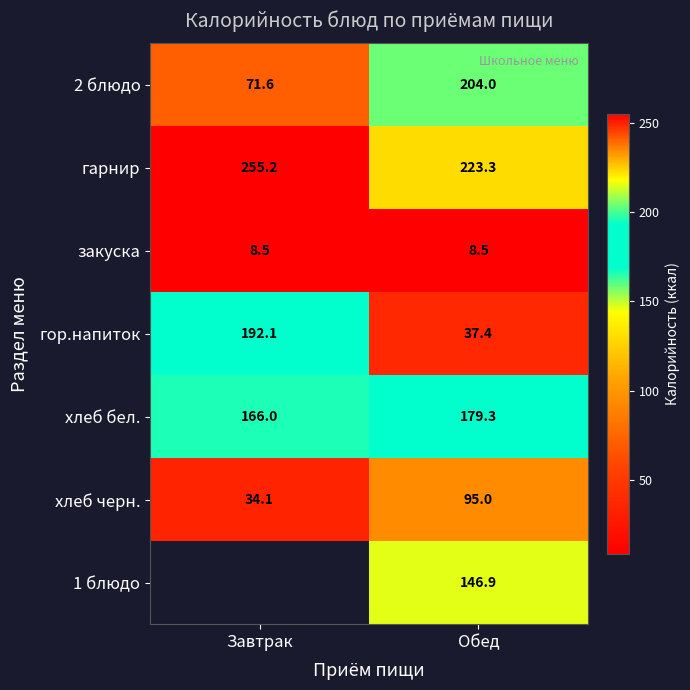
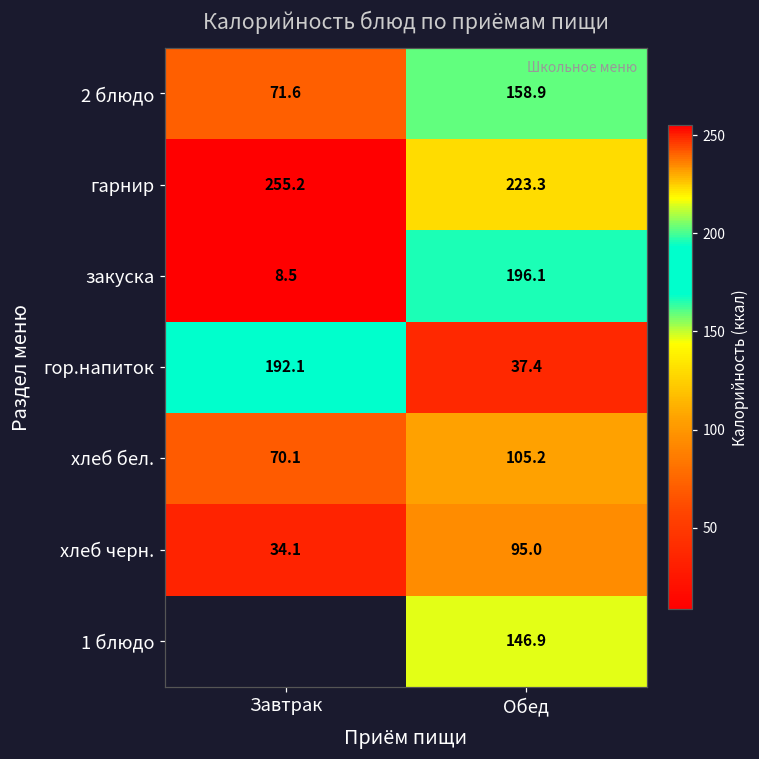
  {
    "2 блюдо": {
      "Завтрак": 71.6,
-     "Обед": 204.0
+     "Обед": 158.9
    },
    "гарнир": {
      "Завтрак": 255.2,
      "Обед": 223.3
    },
    "закуска": {
      "Завтрак": 8.5,
-     "Обед": 8.5
+     "Обед": 196.1
    },
    "гор.напиток": {
      "Завтрак": 192.1,
      "Обед": 37.4
    },
    "хлеб бел.": {
-     "Завтрак": 166.0,
-     "Обед": 179.3
+     "Завтрак": 70.1,
+     "Обед": 105.2
    },
    "хлеб черн.": {
      "Завтрак": 34.1,
      "Обед": 95.0
    },
    "1 блюдо": {
      "Обед": 146.9
    }
  }
